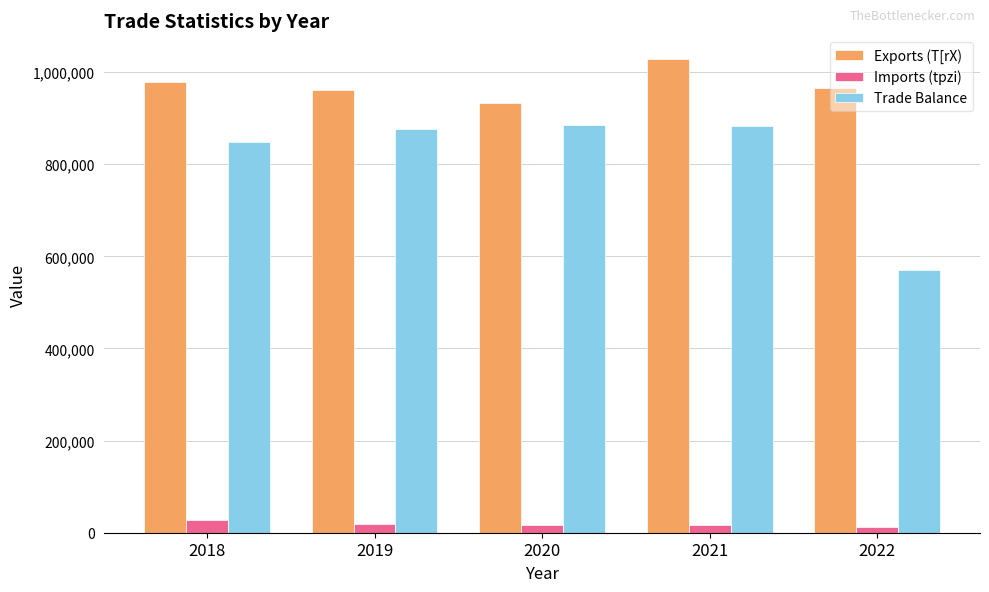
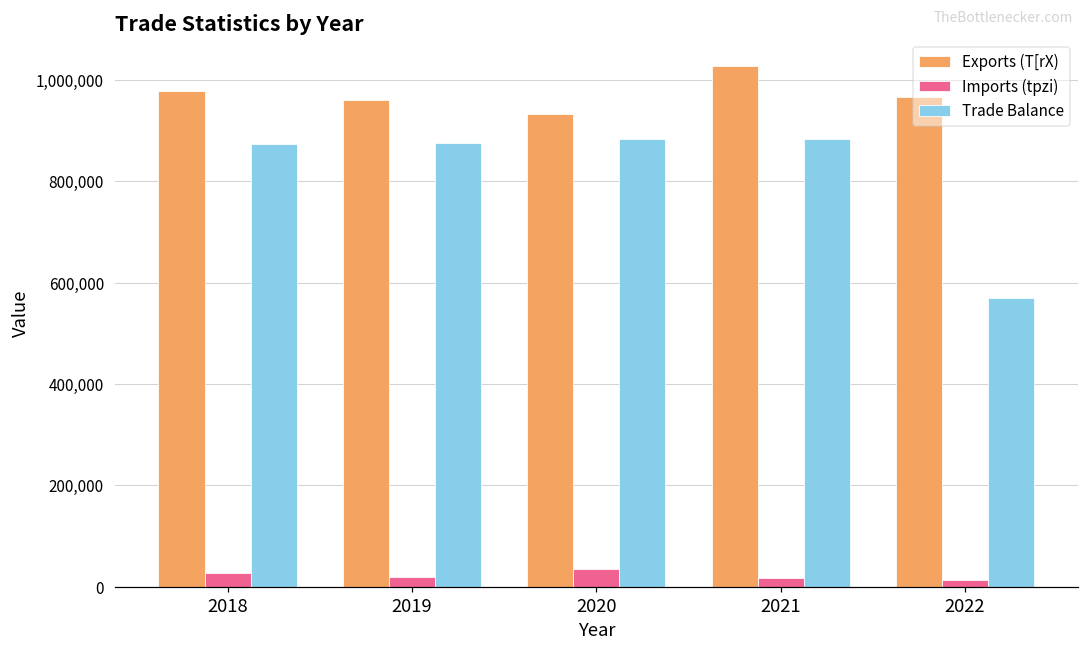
  {
    "Exports (T[rX)": {
      "2018": "980,000",
      "2019": "960,000",
      "2020": "930,000",
      "2021": "1,030,000"
    },
    "Imports (tpzi)": {
      "2018": "30,000",
      "2019": "20,000",
-     "2020": "20,000",
+     "2020": "30,000",
      "2021": "20,000",
      "2022": "10,000"
    },
    "Trade Balance": {
-     "2018": "850,000",
+     "2018": "870,000",
      "2019": "880,000",
      "2020": "880,000",
      "2021": "880,000",
      "2022": "570,000"
    }
  }
